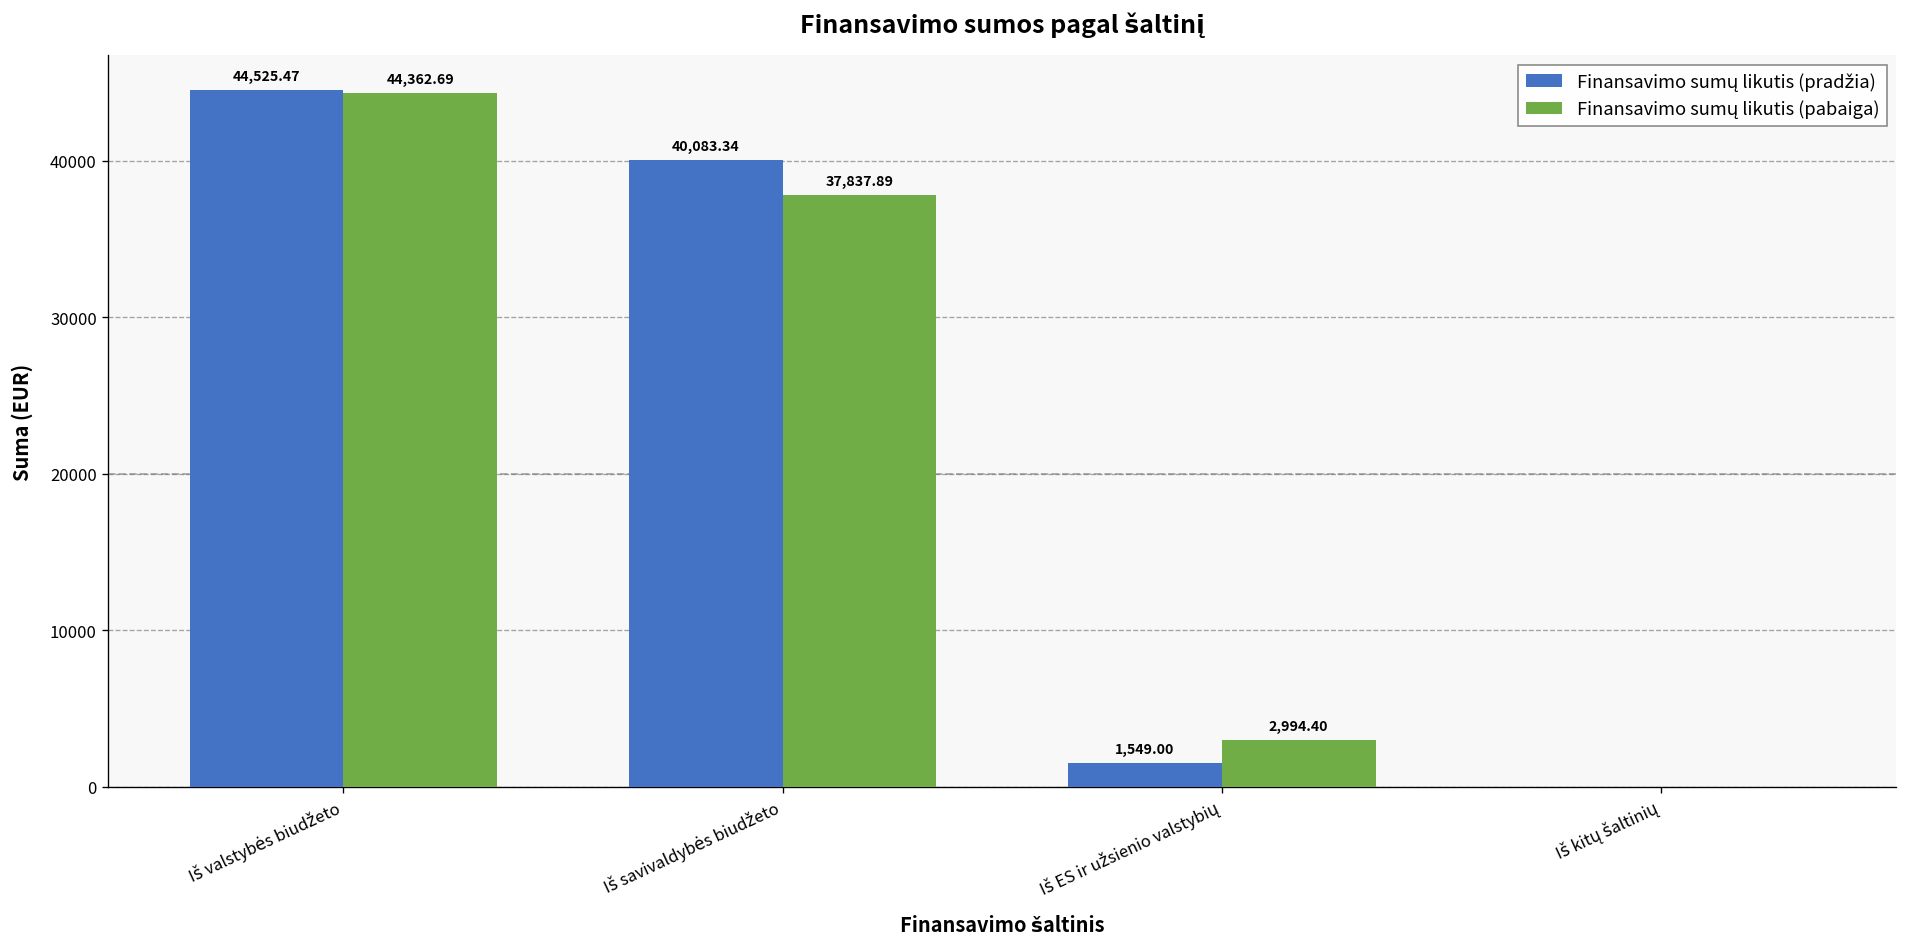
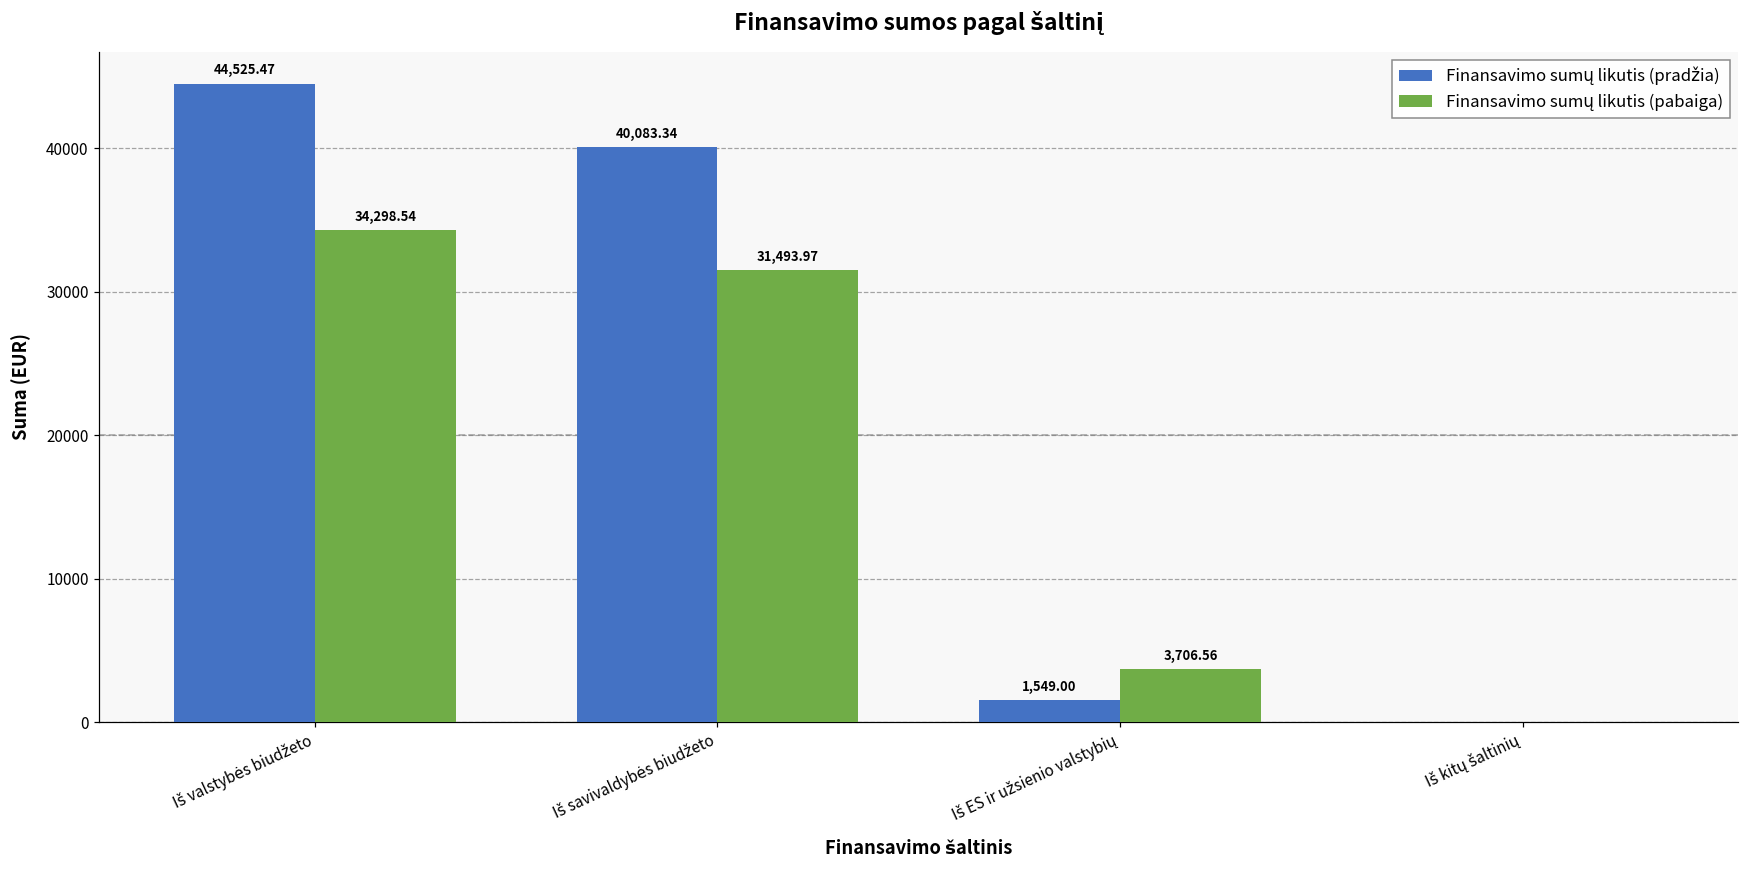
  {
    "Finansavimo sumų likutis (pradžia)": {
      "Iš valstybės biudžeto": "44,525.47",
      "Iš savivaldybės biudžeto": "40,083.34",
      "Iš ES ir užsienio valstybių": "1,549.00"
    },
    "Finansavimo sumų likutis (pabaiga)": {
-     "Iš valstybės biudžeto": "44,362.69",
-     "Iš savivaldybės biudžeto": "37,837.89",
-     "Iš ES ir užsienio valstybių": "2,994.40"
+     "Iš valstybės biudžeto": "34,298.54",
+     "Iš savivaldybės biudžeto": "31,493.97",
+     "Iš ES ir užsienio valstybių": "3,706.56"
    }
  }
